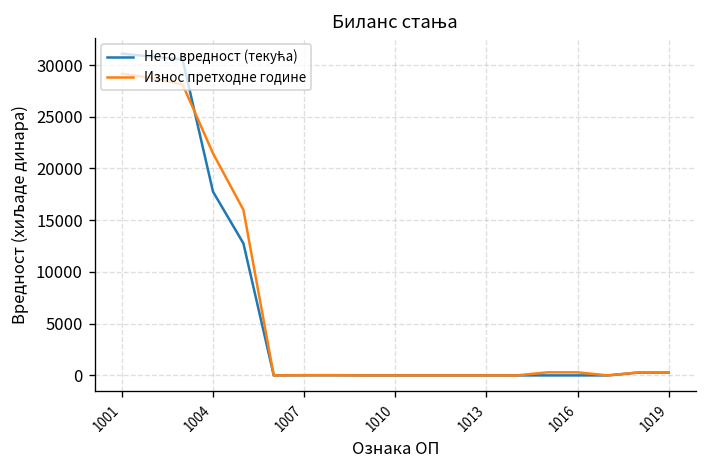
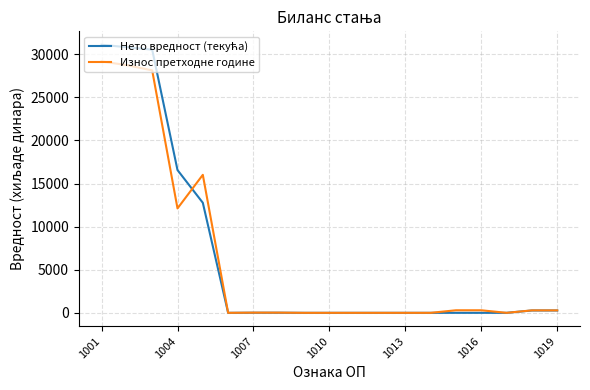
  {
    "Нето вредност (текућа)": {
-     "1004": 18000
+     "1004": 17000
    },
    "Износ претходне године": {
-     "1004": 21000
+     "1004": 12000
    }
  }
